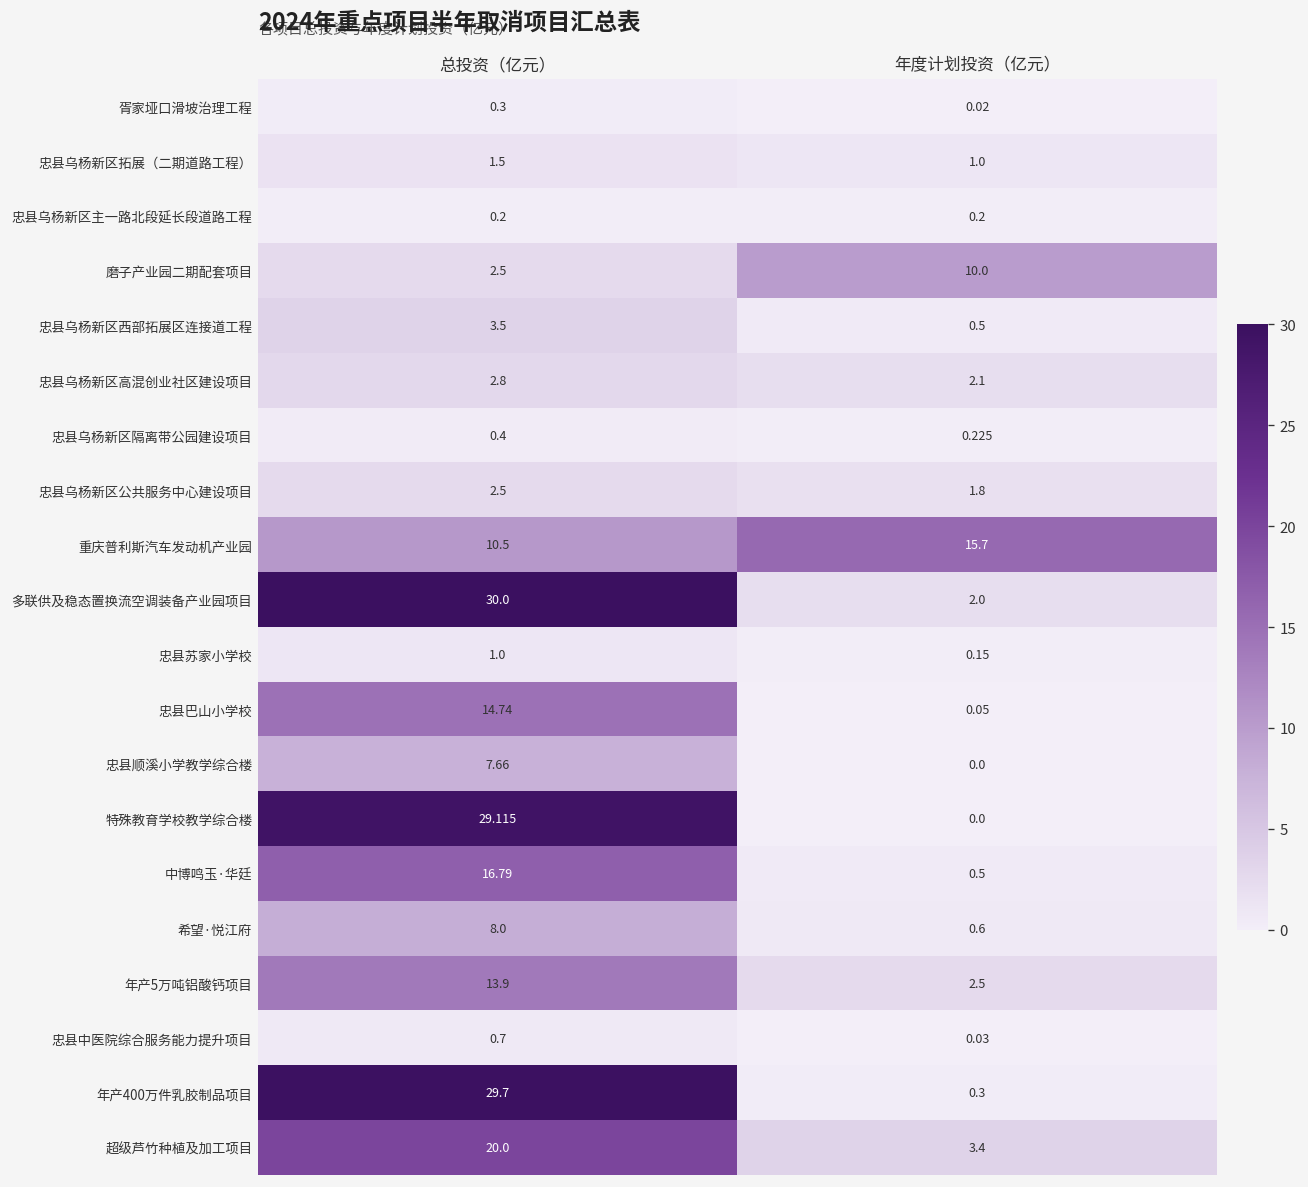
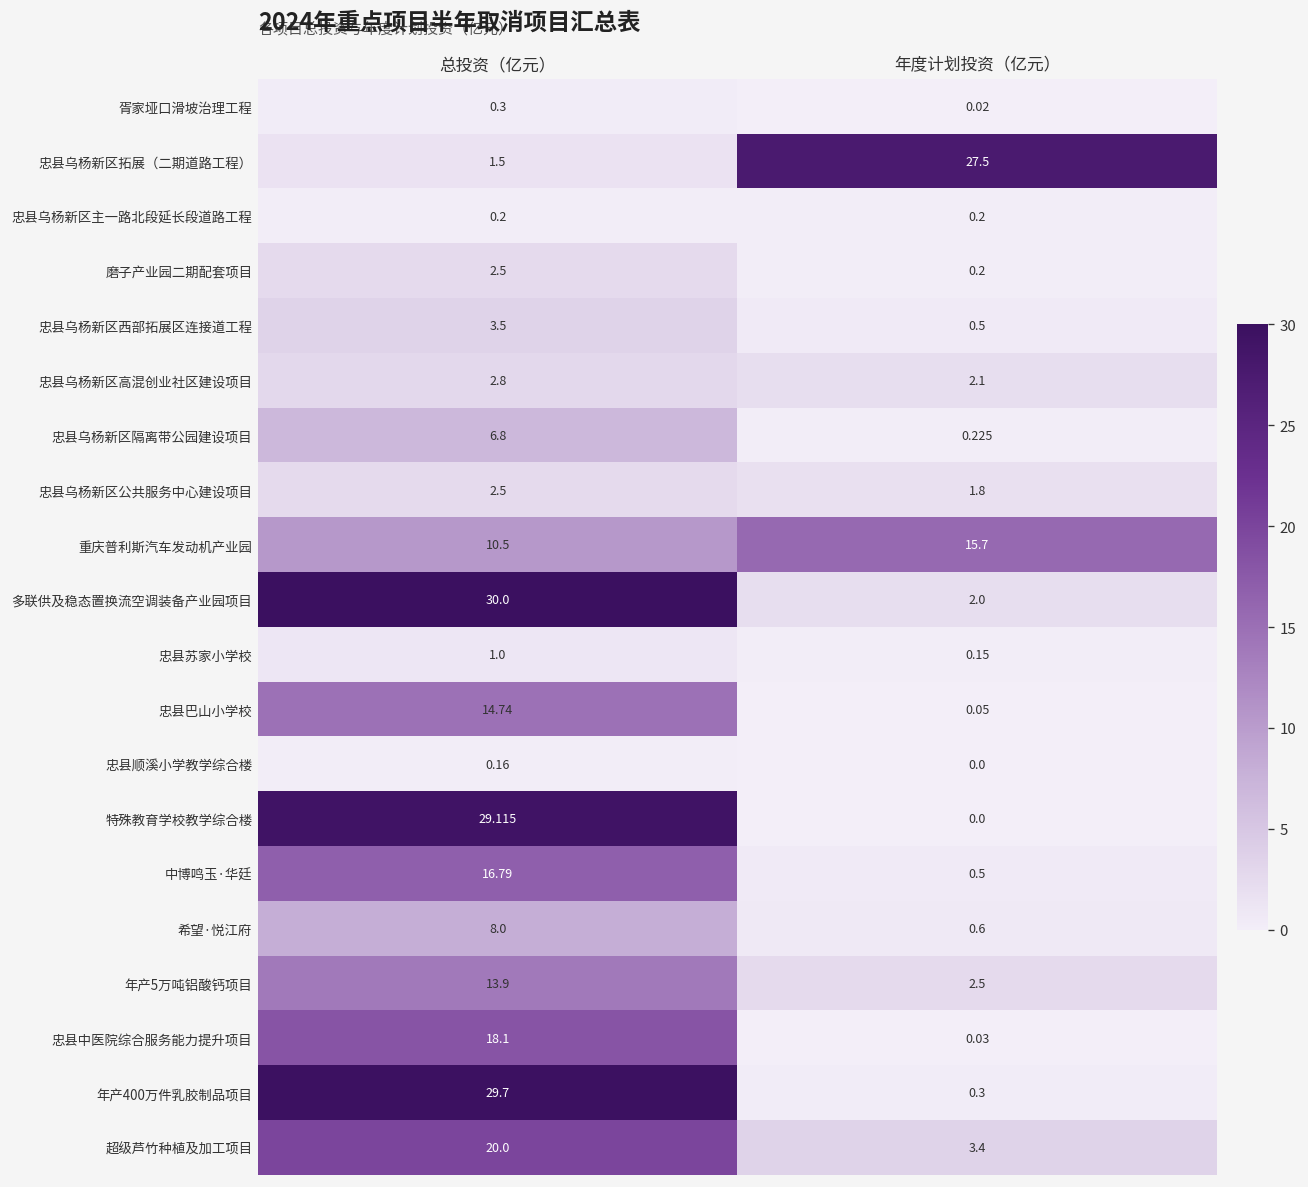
  {
    "胥家垭口滑坡治理工程": {
      "总投资（亿元）": 0.3,
      "年度计划投资（亿元）": 0.02
    },
    "忠县乌杨新区拓展（二期道路工程）": {
      "总投资（亿元）": 1.5,
-     "年度计划投资（亿元）": 1.0
+     "年度计划投资（亿元）": 27.5
    },
    "忠县乌杨新区主一路北段延长段道路工程": {
      "总投资（亿元）": 0.2,
      "年度计划投资（亿元）": 0.2
    },
    "磨子产业园二期配套项目": {
      "总投资（亿元）": 2.5,
-     "年度计划投资（亿元）": 10.0
+     "年度计划投资（亿元）": 0.2
    },
    "忠县乌杨新区西部拓展区连接道工程": {
      "总投资（亿元）": 3.5,
      "年度计划投资（亿元）": 0.5
    },
    "忠县乌杨新区高混创业社区建设项目": {
      "总投资（亿元）": 2.8,
      "年度计划投资（亿元）": 2.1
    },
    "忠县乌杨新区隔离带公园建设项目": {
-     "总投资（亿元）": 0.4,
+     "总投资（亿元）": 6.8,
      "年度计划投资（亿元）": 0.225
    },
    "忠县乌杨新区公共服务中心建设项目": {
      "总投资（亿元）": 2.5,
      "年度计划投资（亿元）": 1.8
    },
    "重庆普利斯汽车发动机产业园": {
      "总投资（亿元）": 10.5,
      "年度计划投资（亿元）": 15.7
    },
    "多联供及稳态置换流空调装备产业园项目": {
      "总投资（亿元）": 30.0,
      "年度计划投资（亿元）": 2.0
    },
    "忠县苏家小学校": {
      "总投资（亿元）": 1.0,
      "年度计划投资（亿元）": 0.15
    },
    "忠县巴山小学校": {
      "总投资（亿元）": 14.74,
      "年度计划投资（亿元）": 0.05
    },
    "忠县顺溪小学教学综合楼": {
-     "总投资（亿元）": 7.66,
+     "总投资（亿元）": 0.16,
      "年度计划投资（亿元）": 0.0
    },
    "特殊教育学校教学综合楼": {
      "总投资（亿元）": 29.115,
      "年度计划投资（亿元）": 0.0
    },
    "中博鸣玉·华廷": {
      "总投资（亿元）": 16.79,
      "年度计划投资（亿元）": 0.5
    },
    "希望·悦江府": {
      "总投资（亿元）": 8.0,
      "年度计划投资（亿元）": 0.6
    },
    "年产5万吨铝酸钙项目": {
      "总投资（亿元）": 13.9,
      "年度计划投资（亿元）": 2.5
    },
    "忠县中医院综合服务能力提升项目": {
-     "总投资（亿元）": 0.7,
+     "总投资（亿元）": 18.1,
      "年度计划投资（亿元）": 0.03
    },
    "年产400万件乳胶制品项目": {
      "总投资（亿元）": 29.7,
      "年度计划投资（亿元）": 0.3
    },
    "超级芦竹种植及加工项目": {
      "总投资（亿元）": 20.0,
      "年度计划投资（亿元）": 3.4
    }
  }
